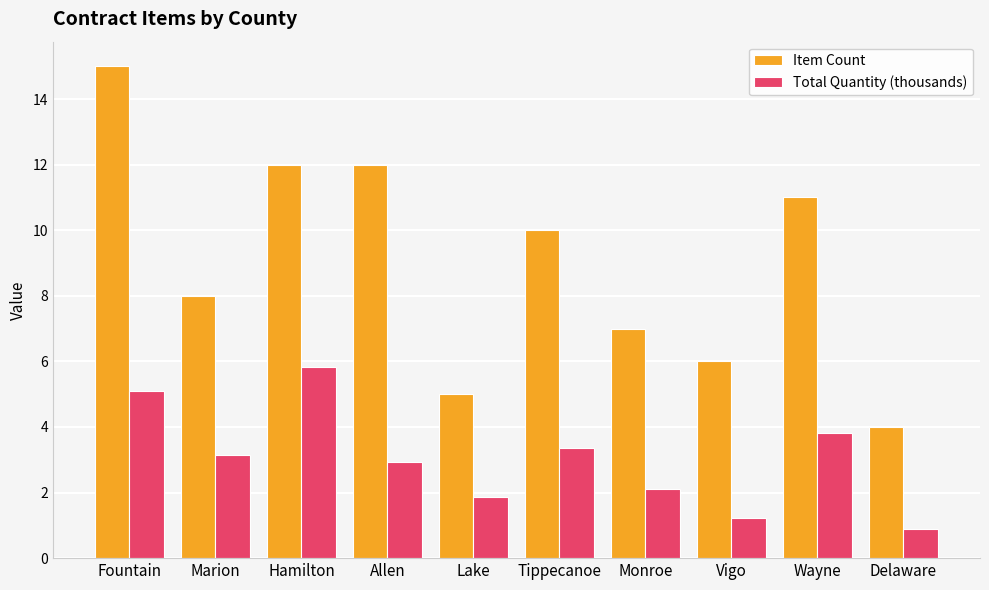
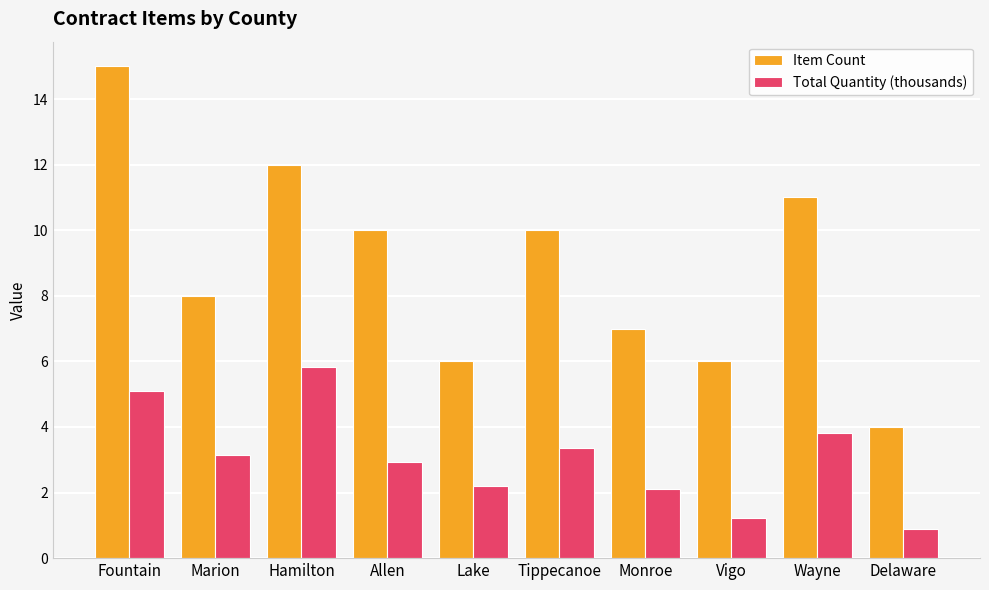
  {
    "Item Count": {
      "Fountain": 15,
      "Marion": 8,
      "Hamilton": 12,
-     "Allen": 12,
-     "Lake": 5,
+     "Allen": 10,
+     "Lake": 6,
      "Tippecanoe": 10,
      "Monroe": 7,
      "Vigo": 6,
      "Wayne": 11,
      "Delaware": 4
    },
    "Total Quantity (thousands)": {
      "Fountain": 5.1,
      "Marion": 3.2,
      "Hamilton": 5.8,
      "Allen": 2.9,
-     "Lake": 1.9,
+     "Lake": 2.2,
      "Tippecanoe": 3.4,
      "Monroe": 2.1,
      "Vigo": 1.2,
      "Wayne": 3.8,
      "Delaware": 0.9
    }
  }
